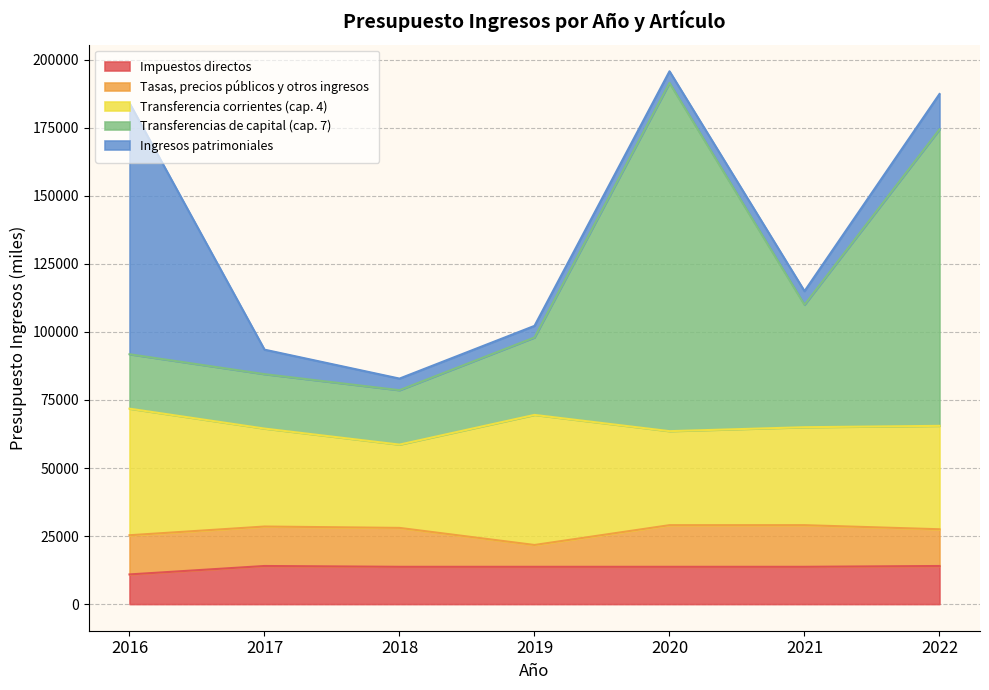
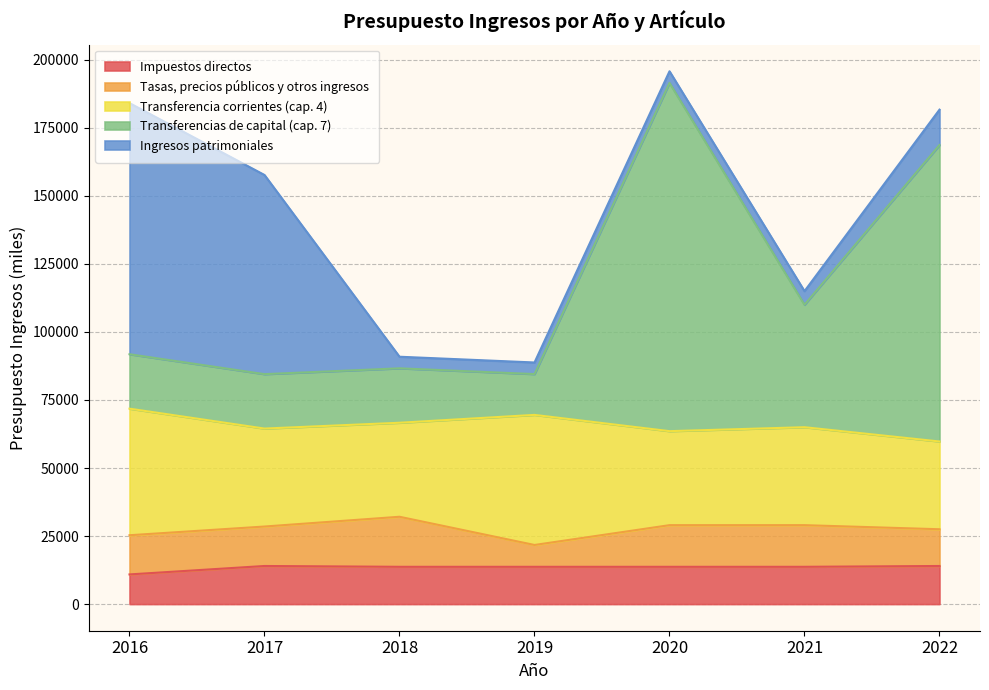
  {
    "Impuestos directos": {
      "2016": 11000,
      "2017": 14000,
      "2018": 14000,
      "2019": 14000,
      "2020": 14000,
      "2021": 14000,
      "2022": 14000
    },
    "Tasas, precios públicos y otros ingresos": {
      "2016": 14000,
      "2017": 15000,
-     "2018": 14000,
+     "2018": 18000,
      "2019": 8000,
      "2020": 15000,
      "2021": 15000,
      "2022": 14000
    },
    "Transferencia corrientes (cap. 4)": {
      "2016": 47000,
      "2017": 36000,
-     "2018": 31000,
+     "2018": 35000,
      "2019": 48000,
      "2020": 35000,
      "2021": 36000,
-     "2022": 38000
+     "2022": 32000
    },
    "Transferencias de capital (cap. 7)": {
      "2016": 20000,
      "2017": 20000,
      "2018": 20000,
-     "2019": 28000,
+     "2019": 15000,
      "2020": 128000,
      "2021": 45000,
      "2022": 109000
    },
    "Ingresos patrimoniales": {
-     "2017": 9000,
+     "2017": 73000,
      "2018": 4000,
      "2019": 4000,
      "2020": 4000,
      "2021": 5000,
      "2022": 13000
    }
  }
